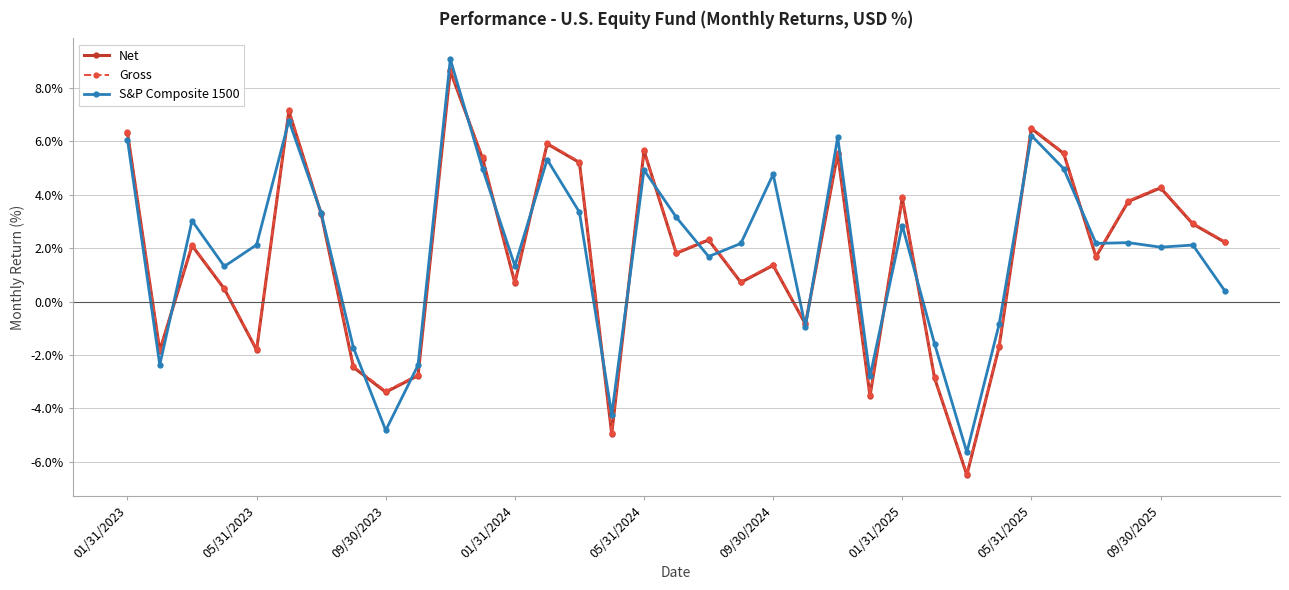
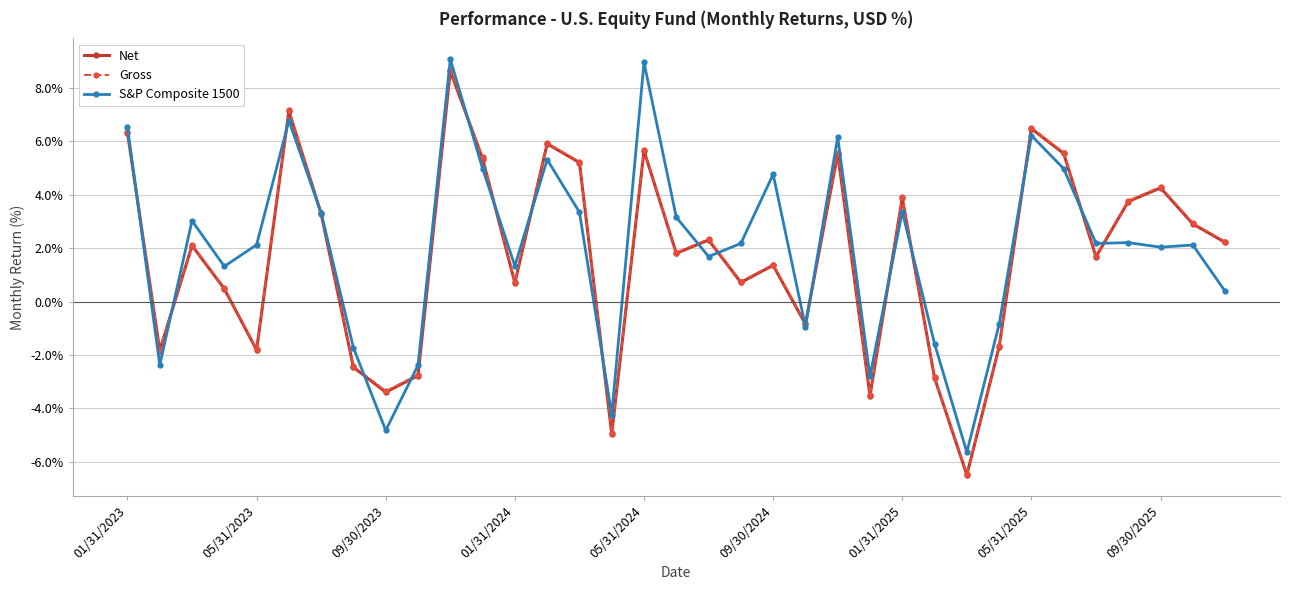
  {
    "S&P Composite 1500": {
-     "01/31/2023": "6.1%",
+     "01/31/2023": "6.5%",
      "05/31/2023": "2.1%",
      "09/30/2023": "-4.8%",
      "01/31/2024": "1.3%",
-     "05/31/2024": "4.9%",
+     "05/31/2024": "9.0%",
      "09/30/2024": "4.8%",
-     "01/31/2025": "2.9%",
+     "01/31/2025": "3.4%",
      "05/31/2025": "6.2%",
      "09/30/2025": "2.0%"
    }
  }
